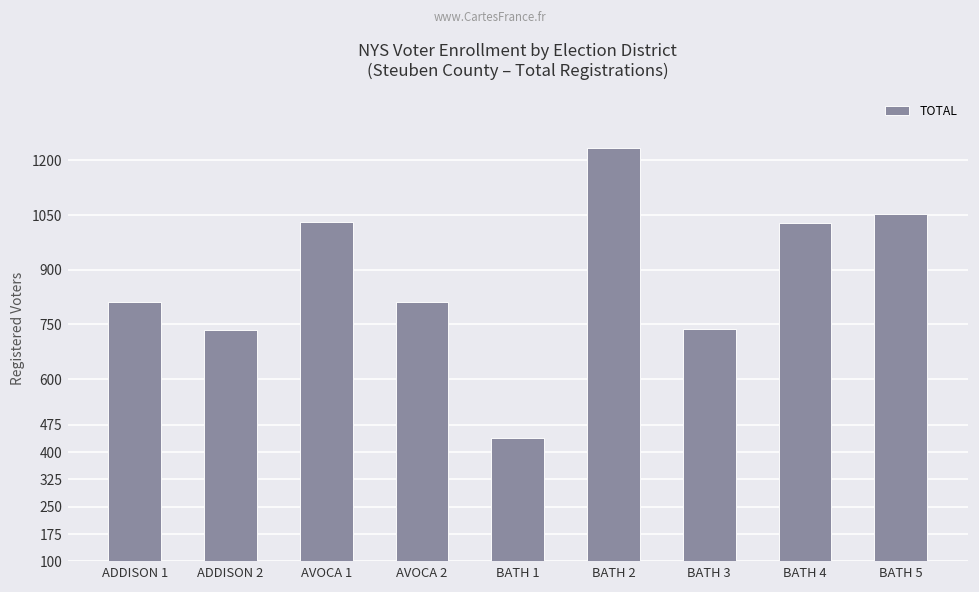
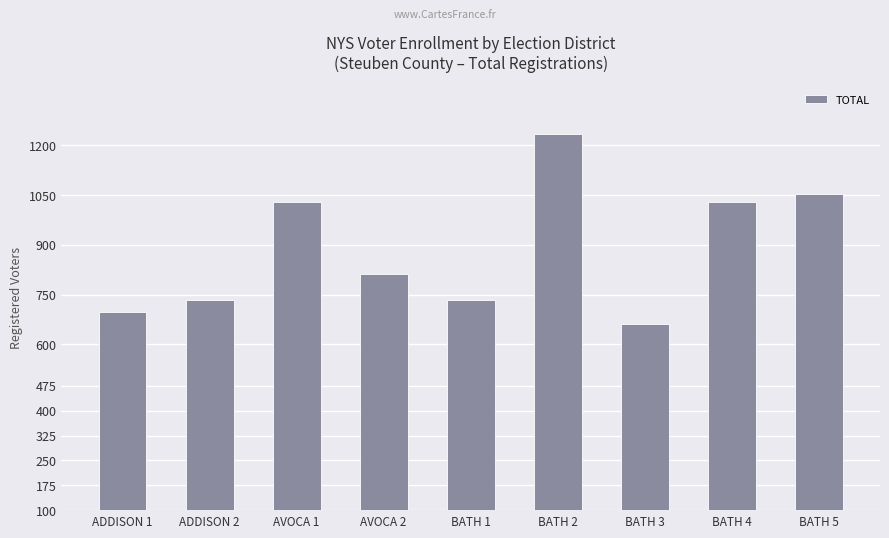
  {
-   "ADDISON 1": 810,
+   "ADDISON 1": 700,
    "ADDISON 2": 730,
    "AVOCA 1": 1030,
    "AVOCA 2": 810,
-   "BATH 1": 440,
+   "BATH 1": 730,
    "BATH 2": 1230,
-   "BATH 3": 740,
+   "BATH 3": 660,
    "BATH 4": 1030,
    "BATH 5": 1050
  }
